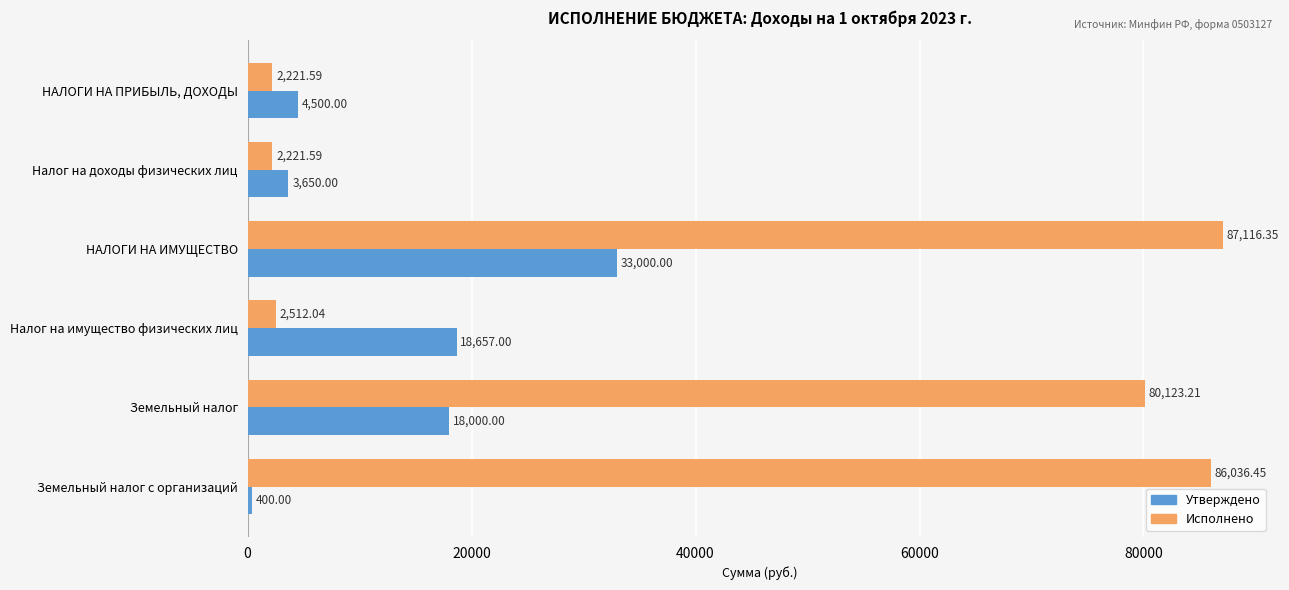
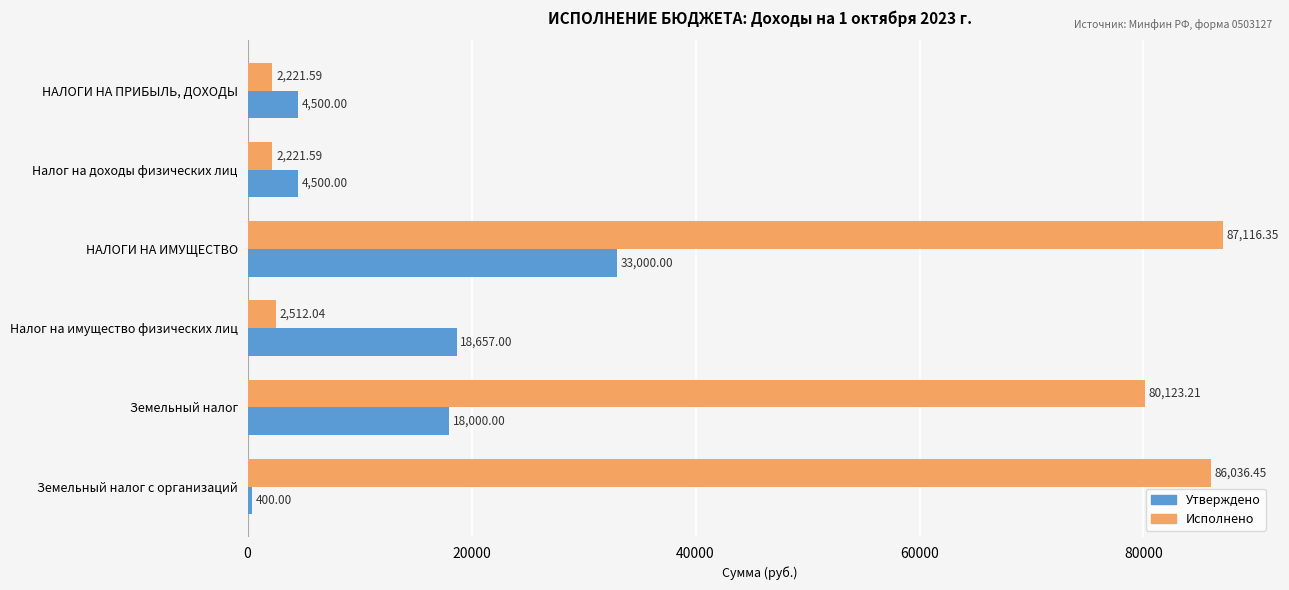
  {
    "Утверждено": {
      "НАЛОГИ НА ПРИБЫЛЬ, ДОХОДЫ": "4,500.00",
-     "Налог на доходы физических лиц": "3,650.00",
+     "Налог на доходы физических лиц": "4,500.00",
      "НАЛОГИ НА ИМУЩЕСТВО": "33,000.00",
      "Налог на имущество физических лиц": "18,657.00",
      "Земельный налог": "18,000.00",
      "Земельный налог с организаций": "400.00"
    },
    "Исполнено": {
      "НАЛОГИ НА ПРИБЫЛЬ, ДОХОДЫ": "2,221.59",
      "Налог на доходы физических лиц": "2,221.59",
      "НАЛОГИ НА ИМУЩЕСТВО": "87,116.35",
      "Налог на имущество физических лиц": "2,512.04",
      "Земельный налог": "80,123.21",
      "Земельный налог с организаций": "86,036.45"
    }
  }
